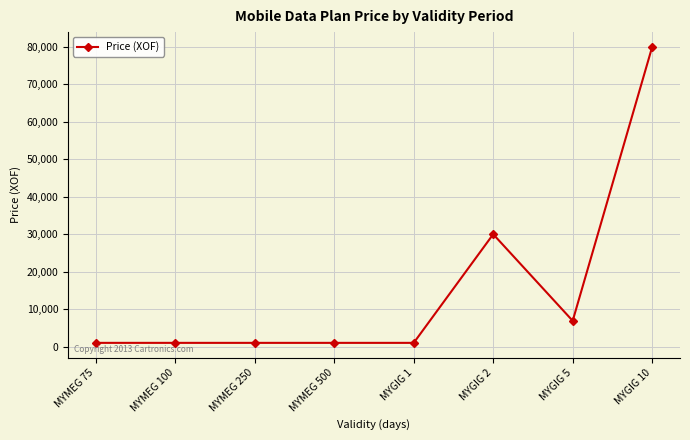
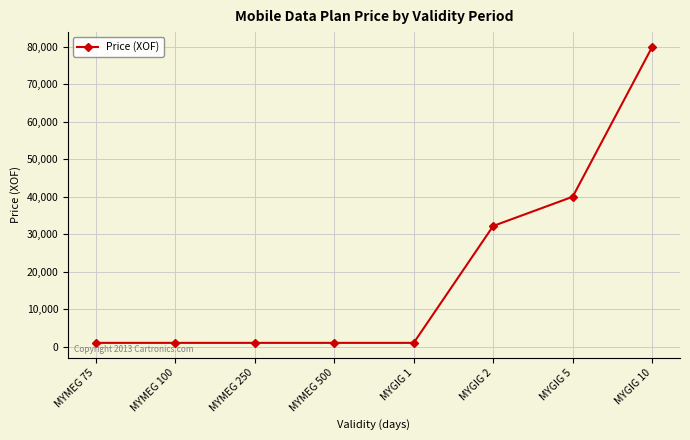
  {
    "MYMEG 250": "1,000",
    "MYMEG 500": "1,000",
    "MYGIG 1": "1,000",
-   "MYGIG 2": "30,000",
-   "MYGIG 5": "7,000",
+   "MYGIG 2": "32,000",
+   "MYGIG 5": "40,000",
    "MYGIG 10": "80,000"
  }
